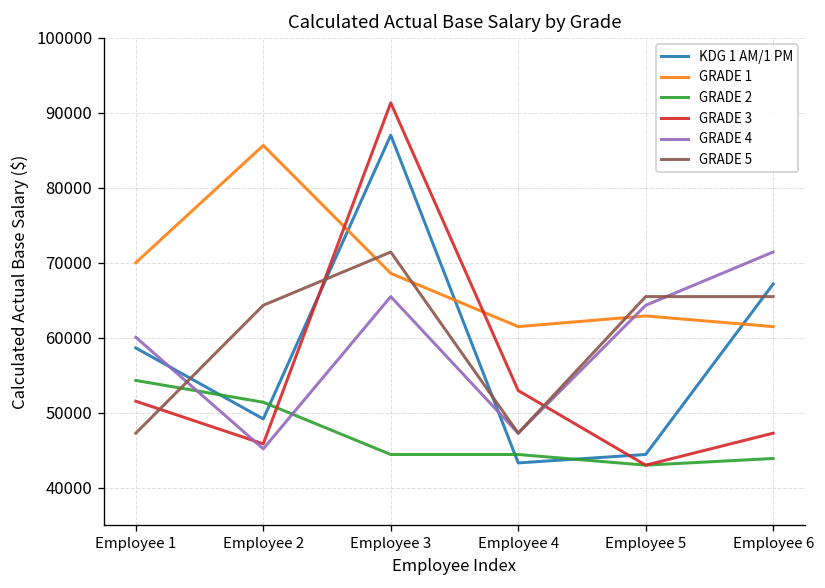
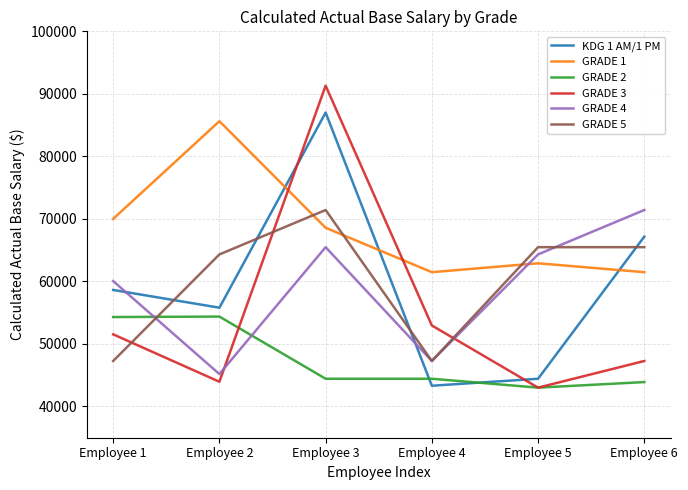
  {
    "KDG 1 AM/1 PM": {
      "Employee 1": 59000,
-     "Employee 2": 49000,
+     "Employee 2": 56000,
      "Employee 3": 87000,
      "Employee 4": 43000,
      "Employee 5": 44000,
      "Employee 6": 67000
    },
    "GRADE 1": {
      "Employee 1": 70000,
      "Employee 2": 86000,
      "Employee 3": 69000,
      "Employee 4": 61000,
      "Employee 5": 63000,
      "Employee 6": 61000
    },
    "GRADE 2": {
      "Employee 1": 54000,
-     "Employee 2": 51000,
+     "Employee 2": 54000,
      "Employee 3": 44000,
      "Employee 4": 44000,
      "Employee 6": 44000
    },
    "GRADE 3": {
      "Employee 1": 52000,
-     "Employee 2": 46000,
+     "Employee 2": 44000,
      "Employee 3": 91000,
      "Employee 4": 53000,
      "Employee 6": 47000
    },
    "GRADE 4": {
      "Employee 1": 60000,
      "Employee 2": 45000,
      "Employee 3": 65000,
      "Employee 5": 64000,
      "Employee 6": 71000
    },
    "GRADE 5": {
      "Employee 1": 47000,
      "Employee 2": 64000,
      "Employee 3": 71000,
      "Employee 5": 65000,
      "Employee 6": 65000
    }
  }
